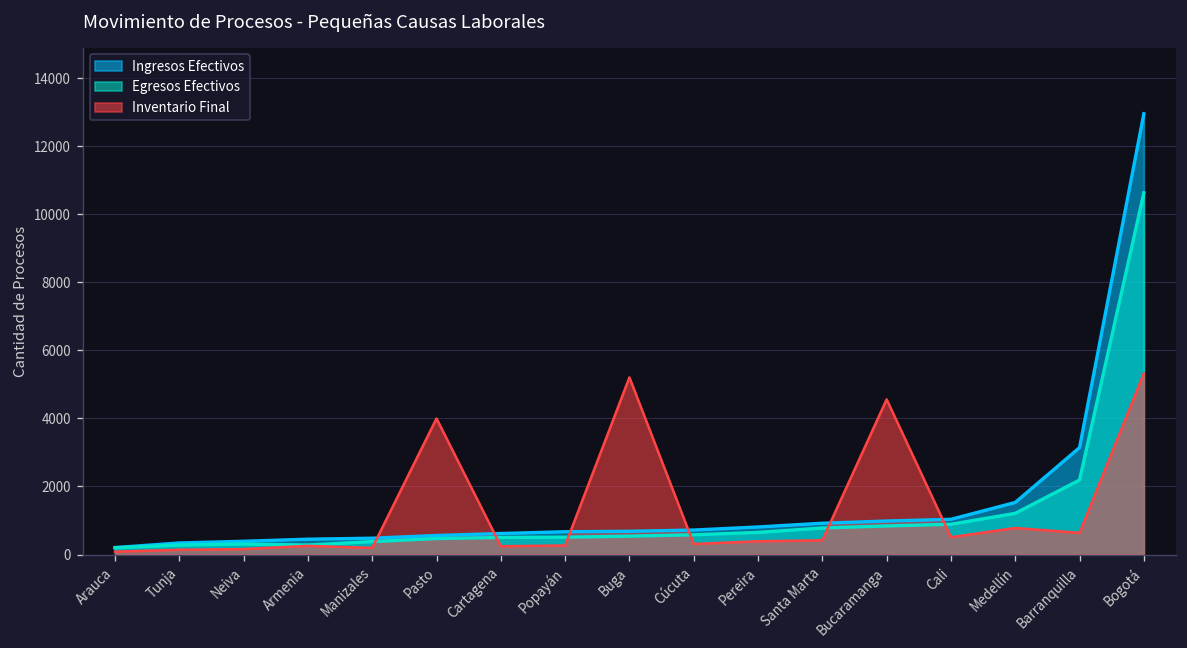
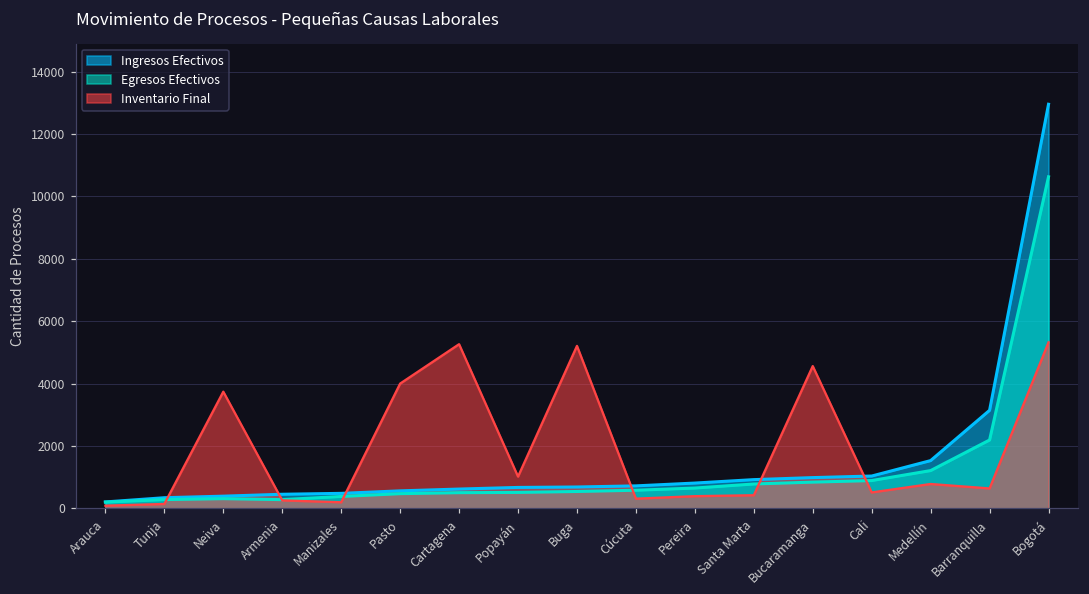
  {
    "Inventario Final": {
      "Arauca": 100,
      "Tunja": 100,
-     "Neiva": 200,
+     "Neiva": 3700,
      "Manizales": 200,
      "Pasto": 4000,
-     "Cartagena": 200,
-     "Popayán": 300,
+     "Cartagena": 5300,
+     "Popayán": 1000,
      "Buga": 5200,
      "Cúcuta": 300,
      "Pereira": 400,
      "Santa Marta": 400,
      "Bucaramanga": 4600,
      "Cali": 500,
      "Medellín": 800,
      "Barranquilla": 600,
      "Bogotá": 5300
    }
  }
